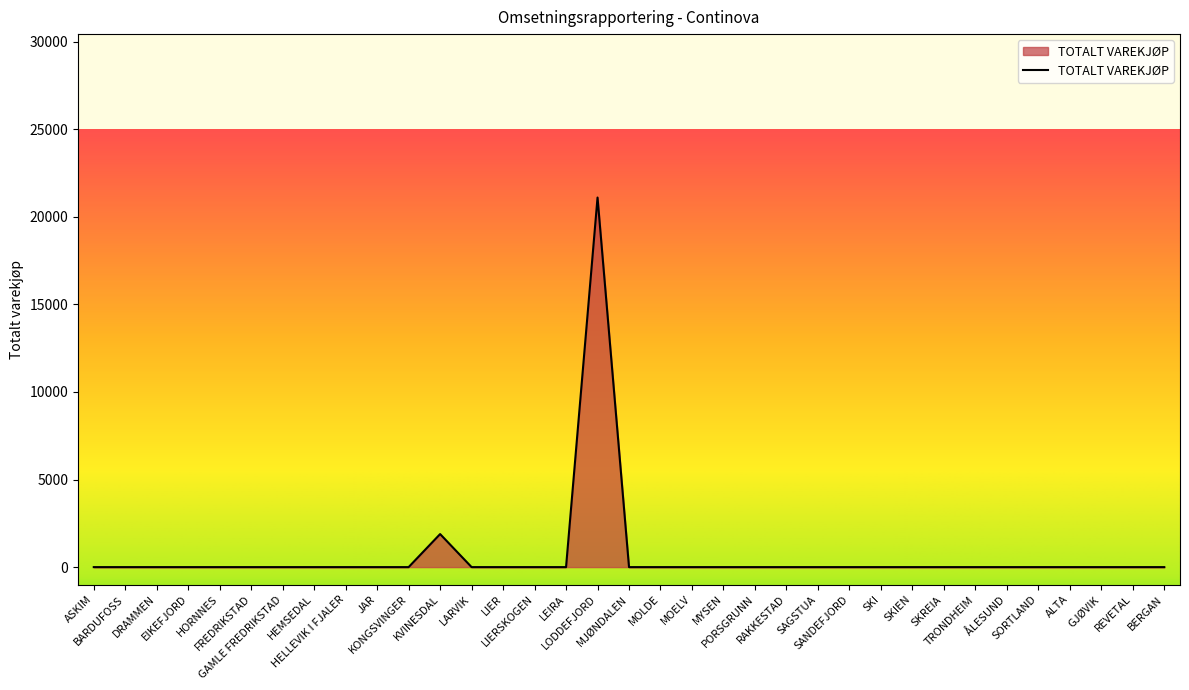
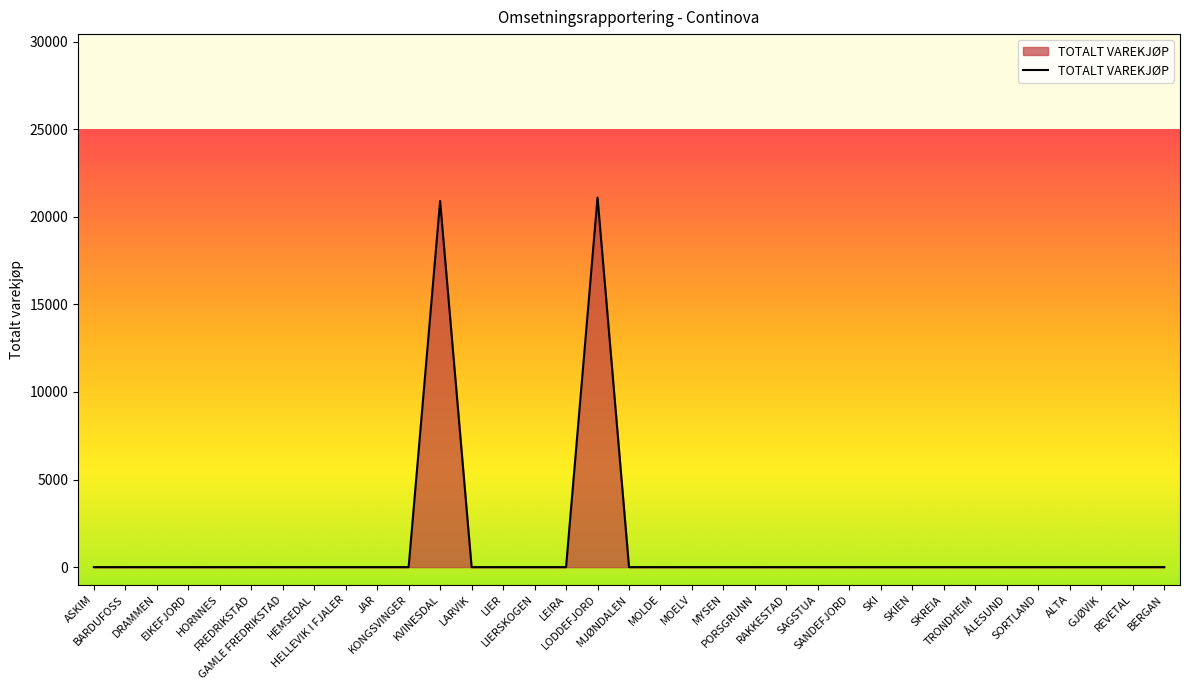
  {
    "ASKIM": 0,
    "BARDUFOSS": 0,
    "DRAMMEN": 0,
    "EIKEFJORD": 0,
    "HORNNES": 0,
    "FREDRIKSTAD": 0,
    "GAMLE FREDRIKSTAD": 0,
    "HEMSEDAL": 0,
    "HELLEVIK I FJALER": 0,
    "JAR": 0,
    "KONGSVINGER": 0,
-   "KVINESDAL": 1900,
+   "KVINESDAL": 20900,
    "LARVIK": 0,
    "LIER": 0,
    "LIERSKOGEN": 0,
    "LEIRA": 0,
    "LODDEFJORD": 21100,
    "MJØNDALEN": 0,
    "MOLDE": 0,
    "MOELV": 0,
    "MYSEN": 0,
    "PORSGRUNN": 0,
    "RAKKESTAD": 0,
    "SAGSTUA": 0,
    "SANDEFJORD": 0,
    "SKI": 0,
    "SKIEN": 0,
    "SKREIA": 0,
    "TRONDHEIM": 0,
    "ÅLESUND": 0,
    "SORTLAND": 0,
    "ALTA": 0,
    "GJØVIK": 0,
    "REVETAL": 0,
    "BERGAN": 0
  }
